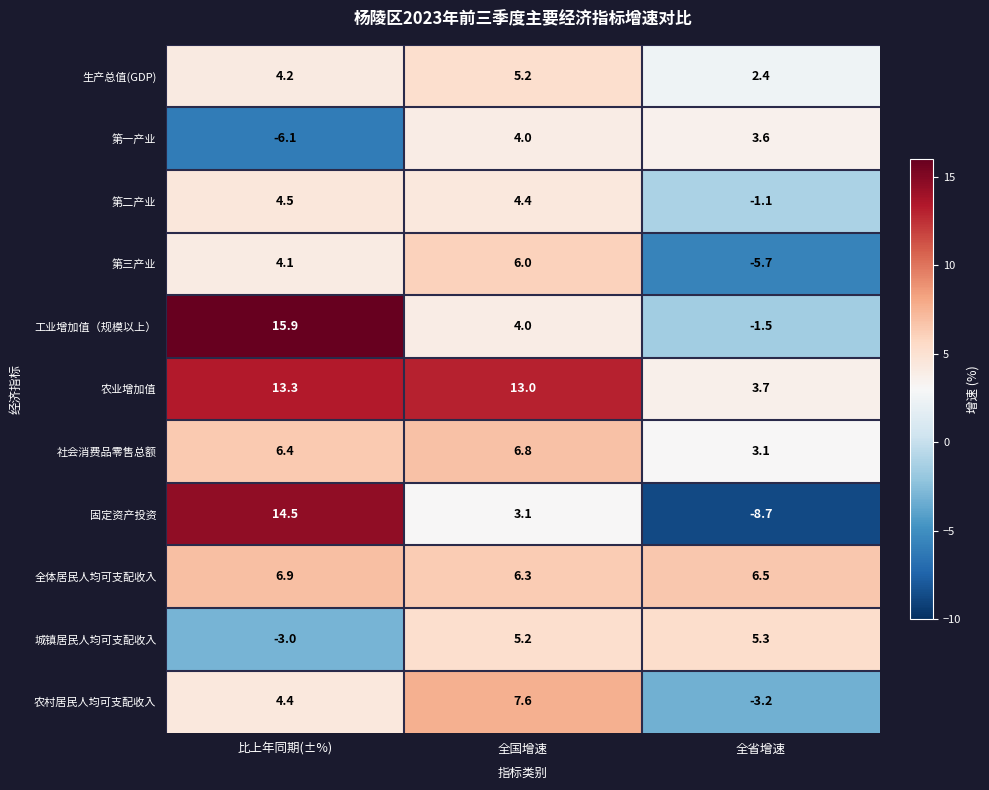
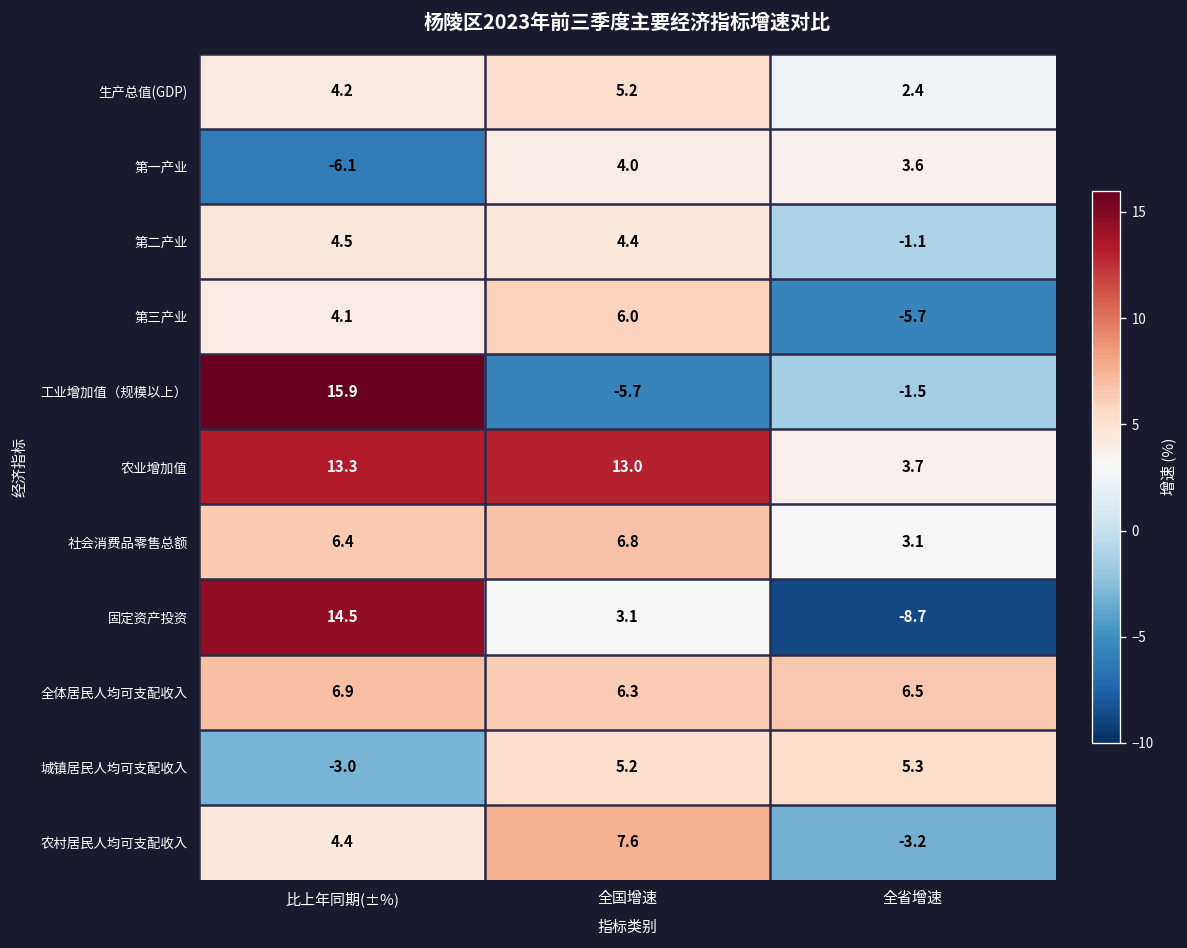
  {
    "生产总值(GDP)": {
      "比上年同期(±%)": 4.2,
      "全国增速": 5.2,
      "全省增速": 2.4
    },
    "第一产业": {
      "比上年同期(±%)": -6.1,
      "全国增速": 4.0,
      "全省增速": 3.6
    },
    "第二产业": {
      "比上年同期(±%)": 4.5,
      "全国增速": 4.4,
      "全省增速": -1.1
    },
    "第三产业": {
      "比上年同期(±%)": 4.1,
      "全国增速": 6.0,
      "全省增速": -5.7
    },
    "工业增加值（规模以上）": {
      "比上年同期(±%)": 15.9,
-     "全国增速": 4.0,
+     "全国增速": -5.7,
      "全省增速": -1.5
    },
    "农业增加值": {
      "比上年同期(±%)": 13.3,
      "全国增速": 13.0,
      "全省增速": 3.7
    },
    "社会消费品零售总额": {
      "比上年同期(±%)": 6.4,
      "全国增速": 6.8,
      "全省增速": 3.1
    },
    "固定资产投资": {
      "比上年同期(±%)": 14.5,
      "全国增速": 3.1,
      "全省增速": -8.7
    },
    "全体居民人均可支配收入": {
      "比上年同期(±%)": 6.9,
      "全国增速": 6.3,
      "全省增速": 6.5
    },
    "城镇居民人均可支配收入": {
      "比上年同期(±%)": -3.0,
      "全国增速": 5.2,
      "全省增速": 5.3
    },
    "农村居民人均可支配收入": {
      "比上年同期(±%)": 4.4,
      "全国增速": 7.6,
      "全省增速": -3.2
    }
  }
